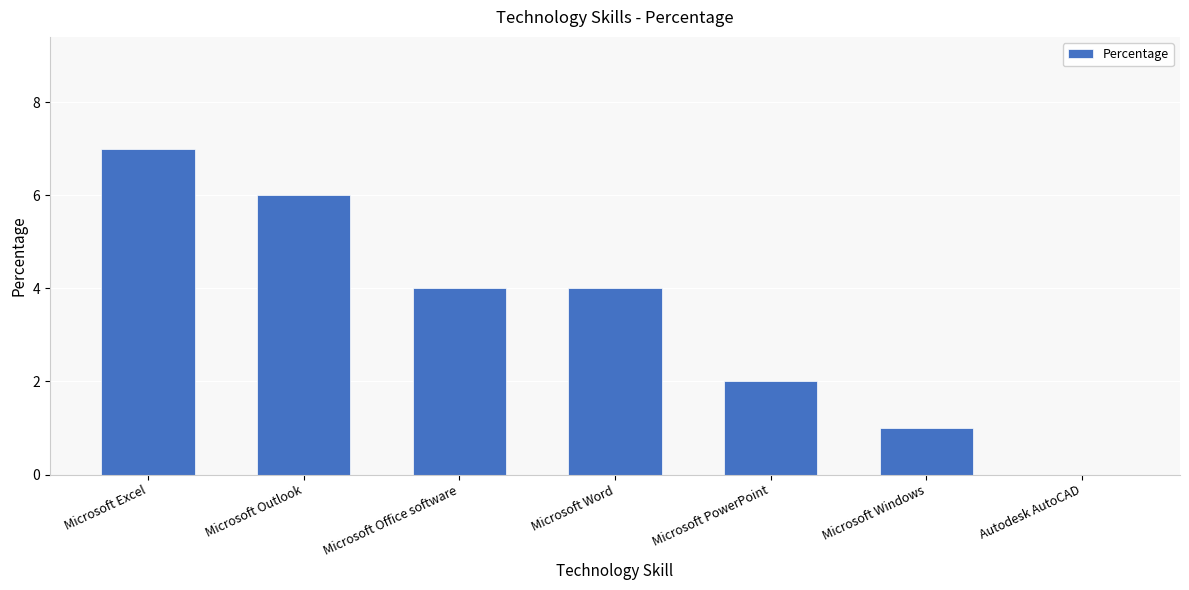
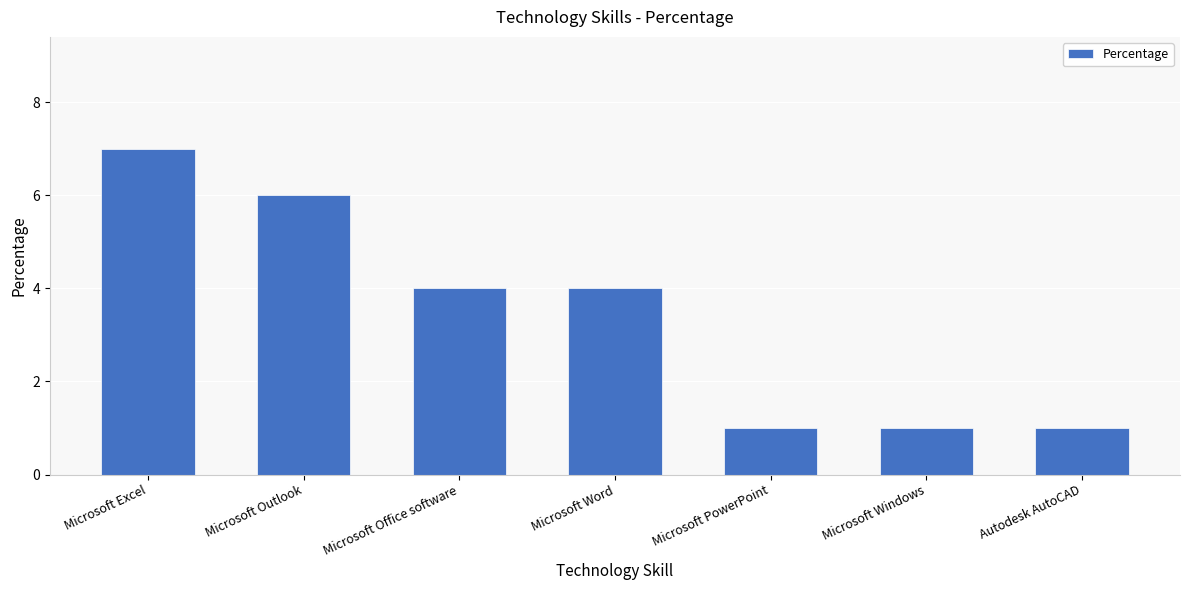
  {
    "Microsoft Excel": 7,
    "Microsoft Outlook": 6,
    "Microsoft Office software": 4,
    "Microsoft Word": 4,
-   "Microsoft PowerPoint": 2,
+   "Microsoft PowerPoint": 1,
    "Microsoft Windows": 1,
-   "Autodesk AutoCAD": 0
+   "Autodesk AutoCAD": 1
  }
